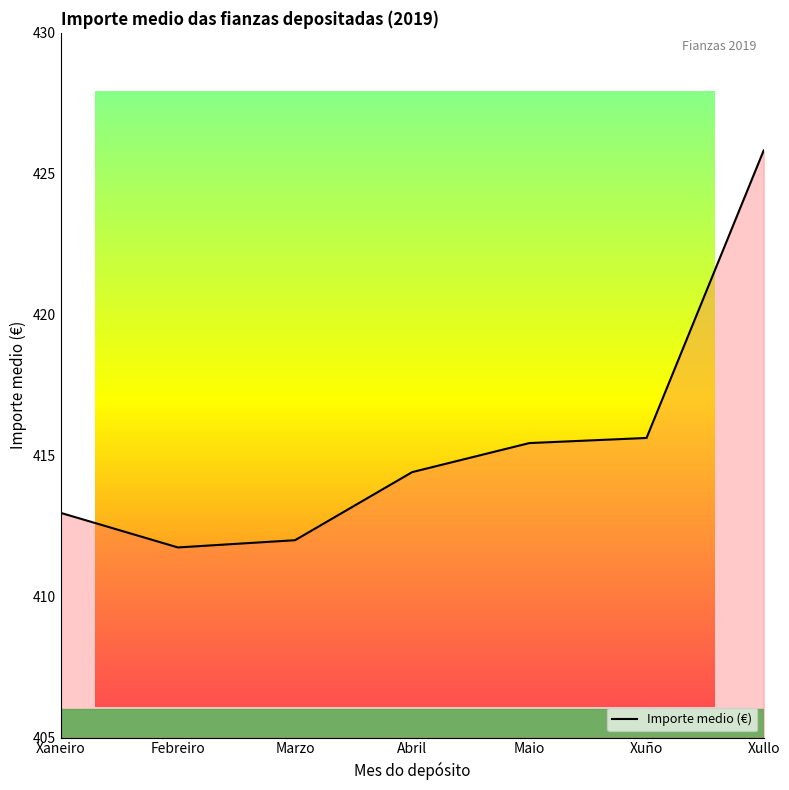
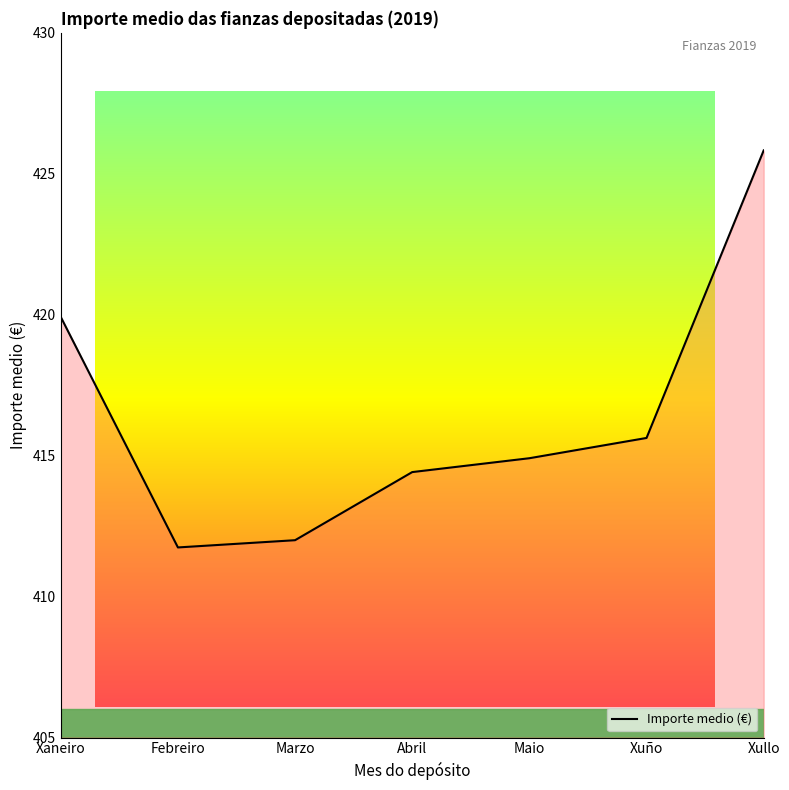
  {
    "Importe medio das fianzas depositadas (2019)": {
-     "Xaneiro": 413.0,
+     "Xaneiro": 419.9,
      "Febreiro": 411.7,
      "Marzo": 412.0,
      "Abril": 414.4,
-     "Maio": 415.4,
+     "Maio": 414.9,
      "Xuño": 415.6,
      "Xullo": 425.8
    }
  }
